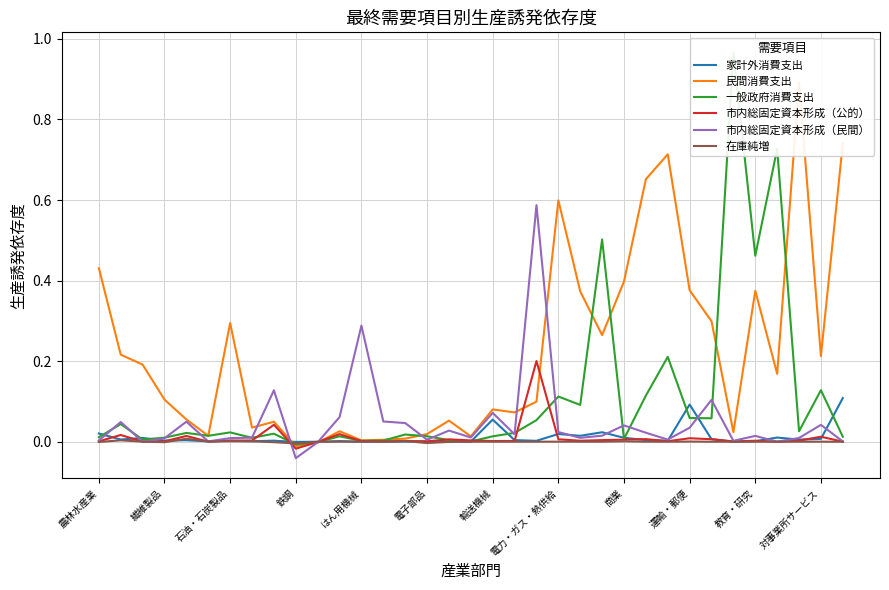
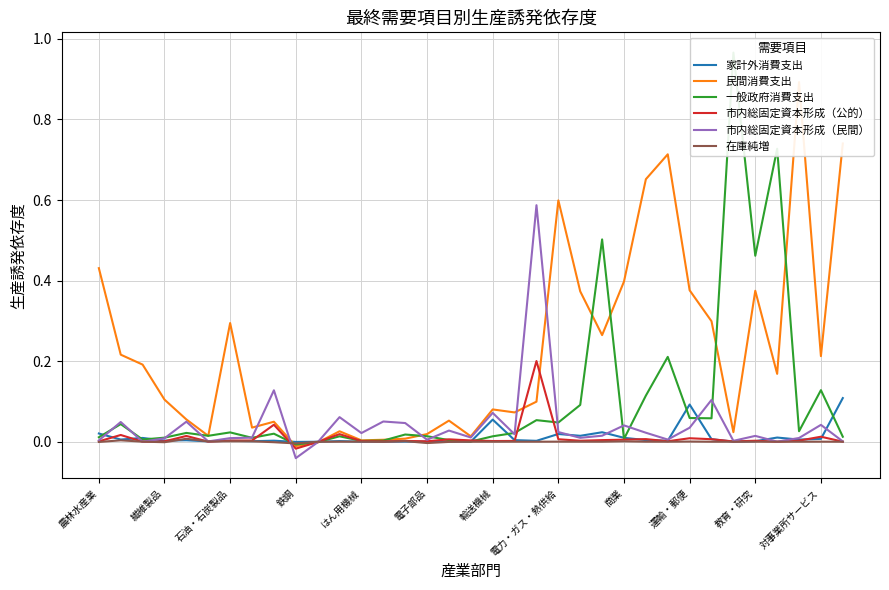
  {
    "家計外消費支出": {
      "農林水産業": 0.02,
      "輸送機械": 0.05,
      "運輸・郵便": 0.09
    },
    "民間消費支出": {
      "農林水産業": 0.43,
      "繊維製品": 0.10,
      "石油・石炭製品": 0.29,
      "輸送機械": 0.08,
      "電力・ガス・熱供給": 0.60,
      "商業": 0.40,
      "運輸・郵便": 0.38,
      "教育・研究": 0.37,
      "対事業所サービス": 0.21
    },
    "一般政府消費支出": {
      "農林水産業": 0.01,
      "石油・石炭製品": 0.02,
      "輸送機械": 0.01,
-     "電力・ガス・熱供給": 0.11,
+     "電力・ガス・熱供給": 0.05,
      "運輸・郵便": 0.06,
      "教育・研究": 0.46,
      "対事業所サービス": 0.13
    },
    "市内総固定資本形成（公的）": {
      "鉄鋼": -0.02,
      "運輸・郵便": 0.01
    },
    "市内総固定資本形成（民間）": {
      "鉄鋼": -0.04,
-     "はん用機械": 0.29,
+     "はん用機械": 0.02,
      "輸送機械": 0.07,
      "商業": 0.04,
      "運輸・郵便": 0.03,
      "教育・研究": 0.01,
      "対事業所サービス": 0.04
    },
    "在庫純増": {
      "運輸・郵便": 0.00,
      "対事業所サービス": 0.00
    }
  }
